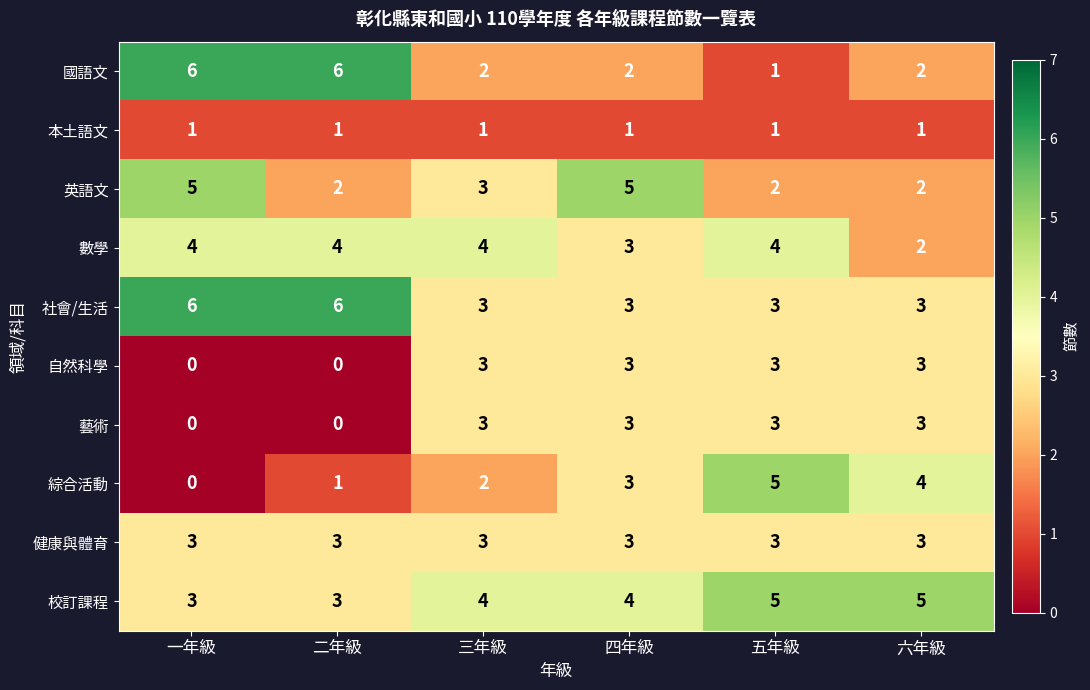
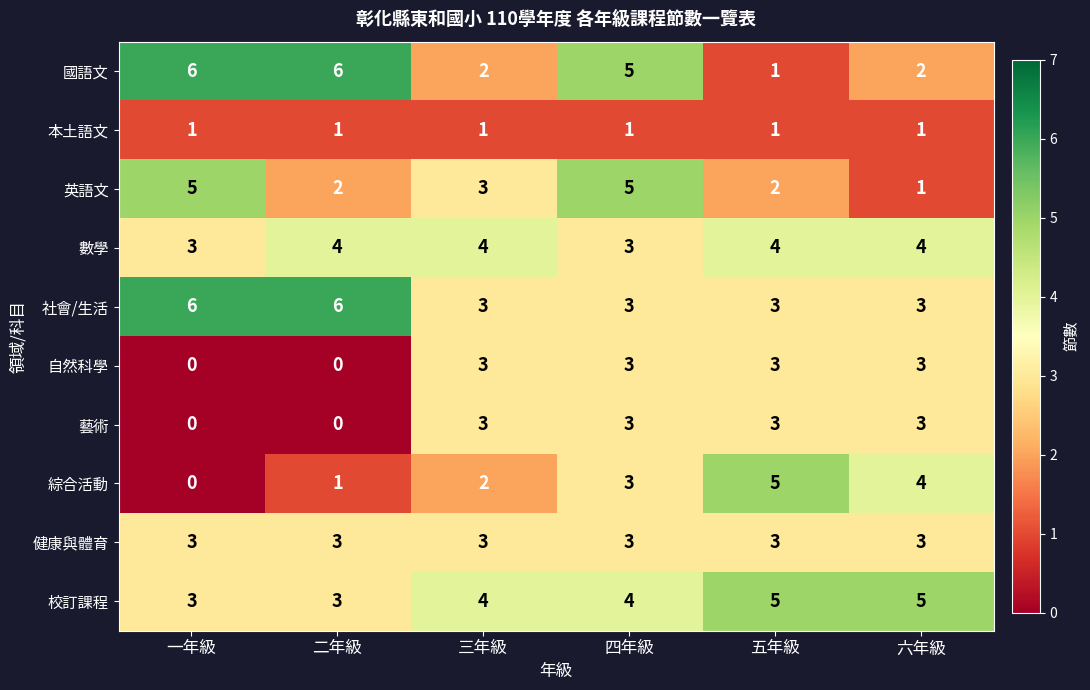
  {
    "國語文": {
      "一年級": 6,
      "二年級": 6,
      "三年級": 2,
-     "四年級": 2,
+     "四年級": 5,
      "五年級": 1,
      "六年級": 2
    },
    "本土語文": {
      "一年級": 1,
      "二年級": 1,
      "三年級": 1,
      "四年級": 1,
      "五年級": 1,
      "六年級": 1
    },
    "英語文": {
      "一年級": 5,
      "二年級": 2,
      "三年級": 3,
      "四年級": 5,
      "五年級": 2,
-     "六年級": 2
+     "六年級": 1
    },
    "數學": {
-     "一年級": 4,
+     "一年級": 3,
      "二年級": 4,
      "三年級": 4,
      "四年級": 3,
      "五年級": 4,
-     "六年級": 2
+     "六年級": 4
    },
    "社會/生活": {
      "一年級": 6,
      "二年級": 6,
      "三年級": 3,
      "四年級": 3,
      "五年級": 3,
      "六年級": 3
    },
    "自然科學": {
      "一年級": 0,
      "二年級": 0,
      "三年級": 3,
      "四年級": 3,
      "五年級": 3,
      "六年級": 3
    },
    "藝術": {
      "一年級": 0,
      "二年級": 0,
      "三年級": 3,
      "四年級": 3,
      "五年級": 3,
      "六年級": 3
    },
    "綜合活動": {
      "一年級": 0,
      "二年級": 1,
      "三年級": 2,
      "四年級": 3,
      "五年級": 5,
      "六年級": 4
    },
    "健康與體育": {
      "一年級": 3,
      "二年級": 3,
      "三年級": 3,
      "四年級": 3,
      "五年級": 3,
      "六年級": 3
    },
    "校訂課程": {
      "一年級": 3,
      "二年級": 3,
      "三年級": 4,
      "四年級": 4,
      "五年級": 5,
      "六年級": 5
    }
  }
